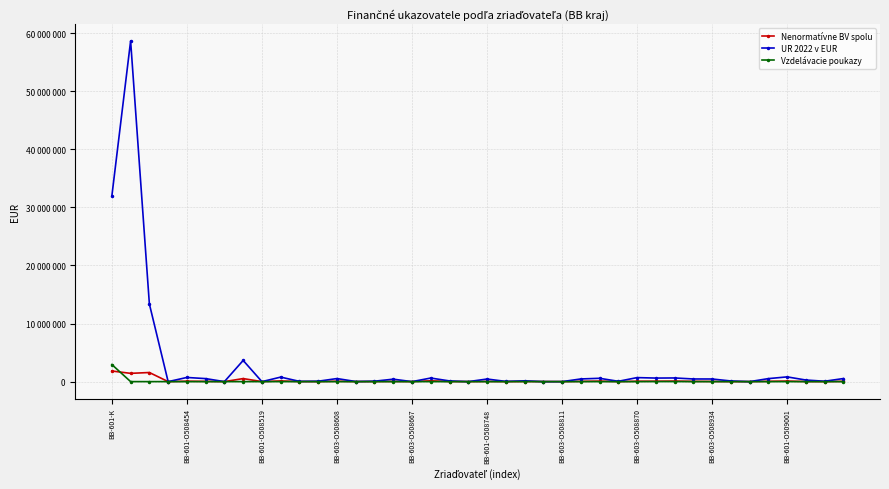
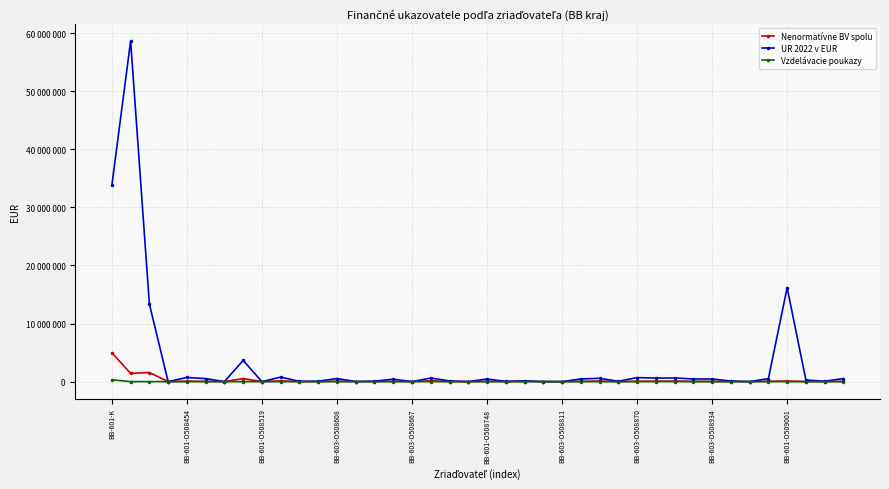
  {
    "Nenormatívne BV spolu": {
-     "BB-601-K": 2000000
+     "BB-601-K": 5000000
    },
    "UR 2022 v EUR": {
-     "BB-601-K": 32000000,
+     "BB-601-K": 34000000,
      "BB-601-O508454": 1000000,
      "BB-603-O508608": 1000000,
      "BB-603-O508870": 1000000,
-     "BB-601-O509001": 1000000
+     "BB-601-O509001": 16000000
    },
    "Vzdelávacie poukazy": {
-     "BB-601-K": 3000000
+     "BB-601-K": 0
    }
  }
